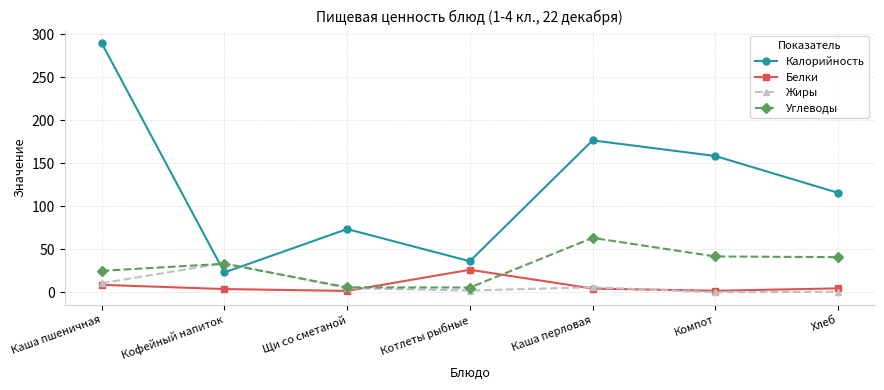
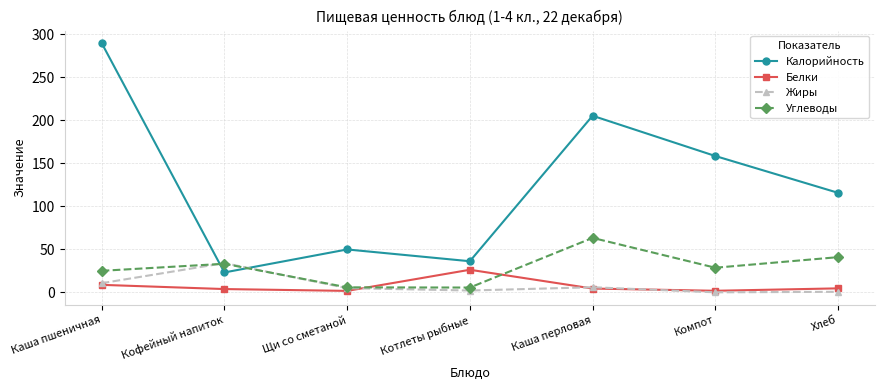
  {
    "Калорийность": {
      "Каша пшеничная": 290,
      "Кофейный напиток": 20,
-     "Щи со сметаной": 70,
+     "Щи со сметаной": 50,
      "Котлеты рыбные": 40,
-     "Каша перловая": 180,
+     "Каша перловая": 210,
      "Компот": 160,
      "Хлеб": 120
    },
    "Белки": {
      "Кофейный напиток": 0,
      "Щи со сметаной": 0,
      "Котлеты рыбные": 30,
      "Хлеб": 0
    },
    "Жиры": {
      "Котлеты рыбные": 0,
      "Хлеб": 0
    },
    "Углеводы": {
      "Каша пшеничная": 30,
      "Котлеты рыбные": 10,
      "Каша перловая": 60,
-     "Компот": 40,
+     "Компот": 30,
      "Хлеб": 40
    }
  }
